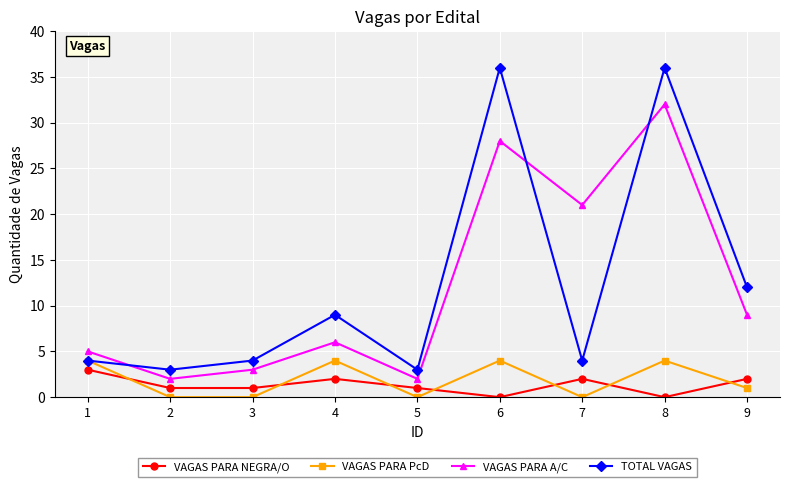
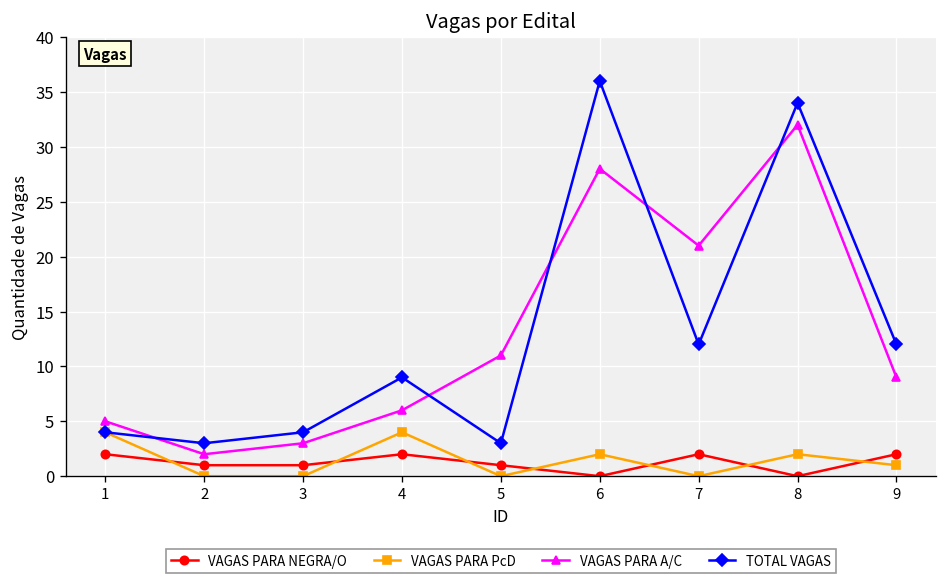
  {
    "VAGAS PARA NEGRA/O": {
-     "1": 3,
+     "1": 2,
      "2": 1,
      "3": 1,
      "4": 2,
      "5": 1,
      "6": 0,
      "7": 2,
      "8": 0,
      "9": 2
    },
    "VAGAS PARA PcD": {
      "2": 0,
      "3": 0,
      "4": 4,
      "5": 0,
-     "6": 4,
+     "6": 2,
      "7": 0,
-     "8": 4,
+     "8": 2,
      "9": 1
    },
    "VAGAS PARA A/C": {
      "1": 5,
      "2": 2,
      "3": 3,
      "4": 6,
-     "5": 2,
+     "5": 11,
      "6": 28,
      "7": 21,
      "8": 32,
      "9": 9
    },
    "TOTAL VAGAS": {
      "2": 3,
      "3": 4,
      "4": 9,
      "5": 3,
      "6": 36,
-     "7": 4,
-     "8": 36,
+     "7": 12,
+     "8": 34,
      "9": 12
    }
  }
